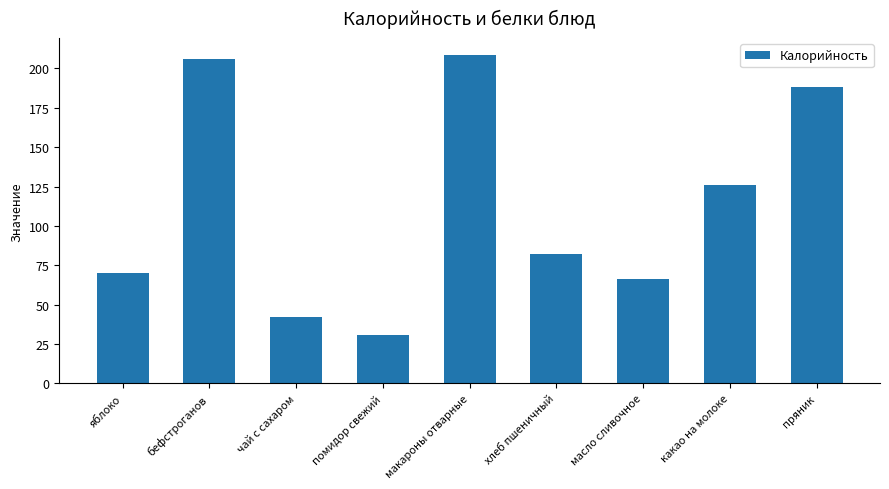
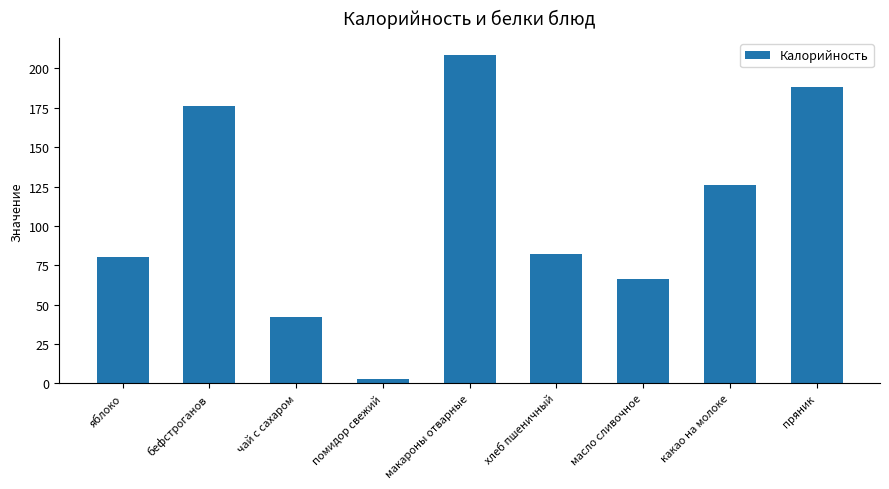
  {
-   "яблоко": 70,
-   "бефстроганов": 206,
+   "яблоко": 80,
+   "бефстроганов": 176,
    "чай с сахаром": 42,
-   "помидор свежий": 31,
+   "помидор свежий": 3,
    "макароны отварные": 209,
    "хлеб пшеничный": 82,
    "масло сливочное": 66,
    "какао на молоке": 126,
    "пряник": 188
  }
